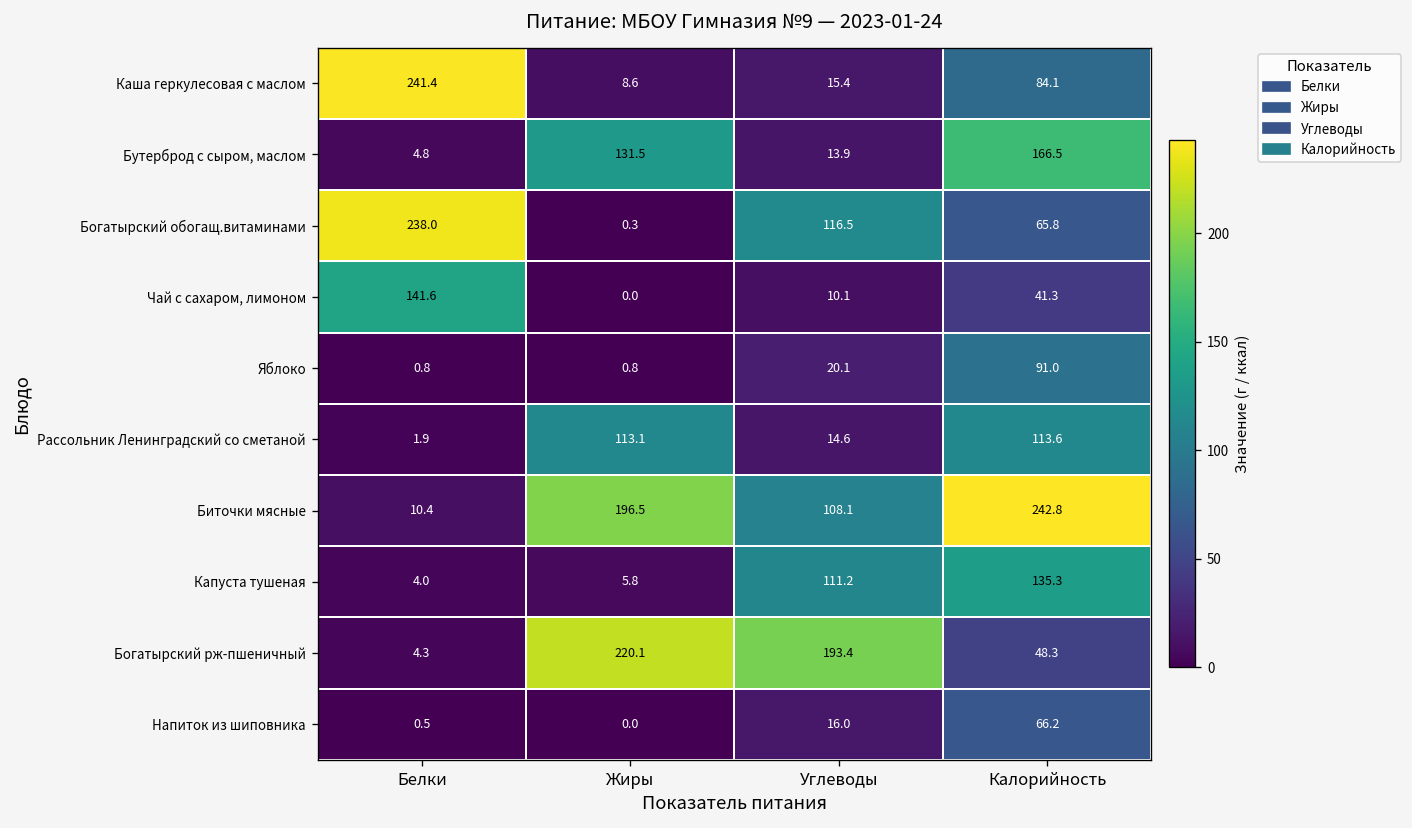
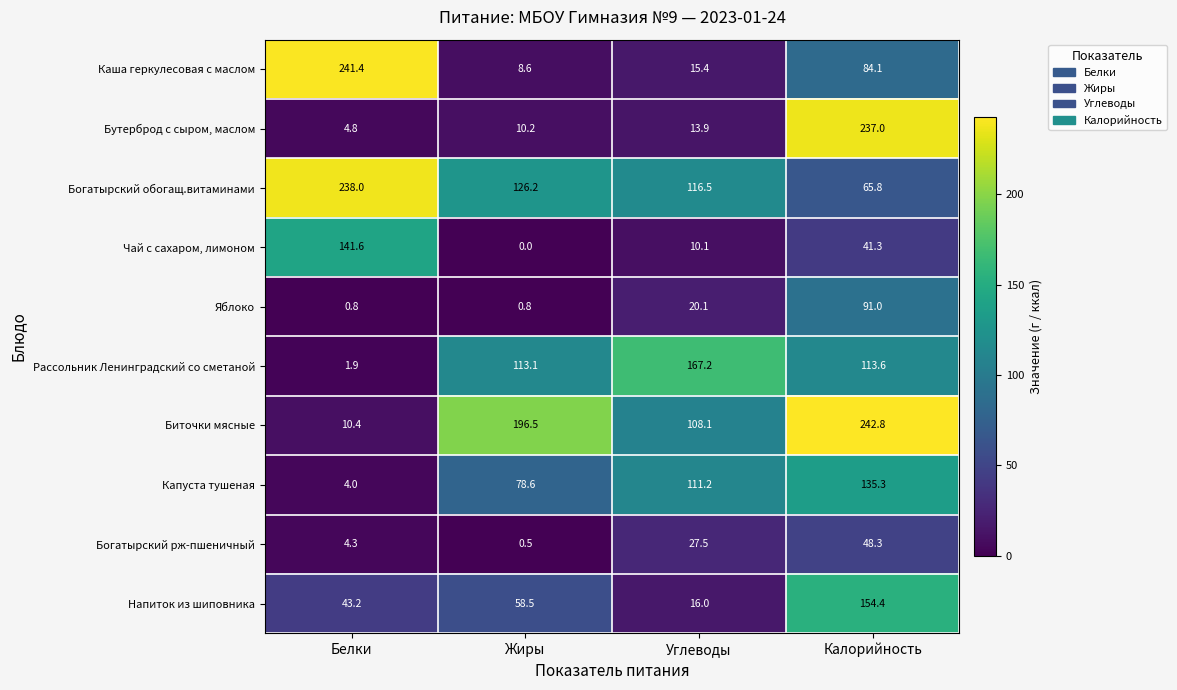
  {
    "Каша геркулесовая с маслом": {
      "Белки": 241.4,
      "Жиры": 8.6,
      "Углеводы": 15.4,
      "Калорийность": 84.1
    },
    "Бутерброд с сыром, маслом": {
      "Белки": 4.8,
-     "Жиры": 131.5,
+     "Жиры": 10.2,
      "Углеводы": 13.9,
-     "Калорийность": 166.5
+     "Калорийность": 237.0
    },
    "Богатырский обогащ.витаминами": {
      "Белки": 238.0,
-     "Жиры": 0.3,
+     "Жиры": 126.2,
      "Углеводы": 116.5,
      "Калорийность": 65.8
    },
    "Чай с сахаром, лимоном": {
      "Белки": 141.6,
      "Жиры": 0.0,
      "Углеводы": 10.1,
      "Калорийность": 41.3
    },
    "Яблоко": {
      "Белки": 0.8,
      "Жиры": 0.8,
      "Углеводы": 20.1,
      "Калорийность": 91.0
    },
    "Рассольник Ленинградский со сметаной": {
      "Белки": 1.9,
      "Жиры": 113.1,
-     "Углеводы": 14.6,
+     "Углеводы": 167.2,
      "Калорийность": 113.6
    },
    "Биточки мясные": {
      "Белки": 10.4,
      "Жиры": 196.5,
      "Углеводы": 108.1,
      "Калорийность": 242.8
    },
    "Капуста тушеная": {
      "Белки": 4.0,
-     "Жиры": 5.8,
+     "Жиры": 78.6,
      "Углеводы": 111.2,
      "Калорийность": 135.3
    },
    "Богатырский рж-пшеничный": {
      "Белки": 4.3,
-     "Жиры": 220.1,
-     "Углеводы": 193.4,
+     "Жиры": 0.5,
+     "Углеводы": 27.5,
      "Калорийность": 48.3
    },
    "Напиток из шиповника": {
-     "Белки": 0.5,
-     "Жиры": 0.0,
+     "Белки": 43.2,
+     "Жиры": 58.5,
      "Углеводы": 16.0,
-     "Калорийность": 66.2
+     "Калорийность": 154.4
    }
  }
